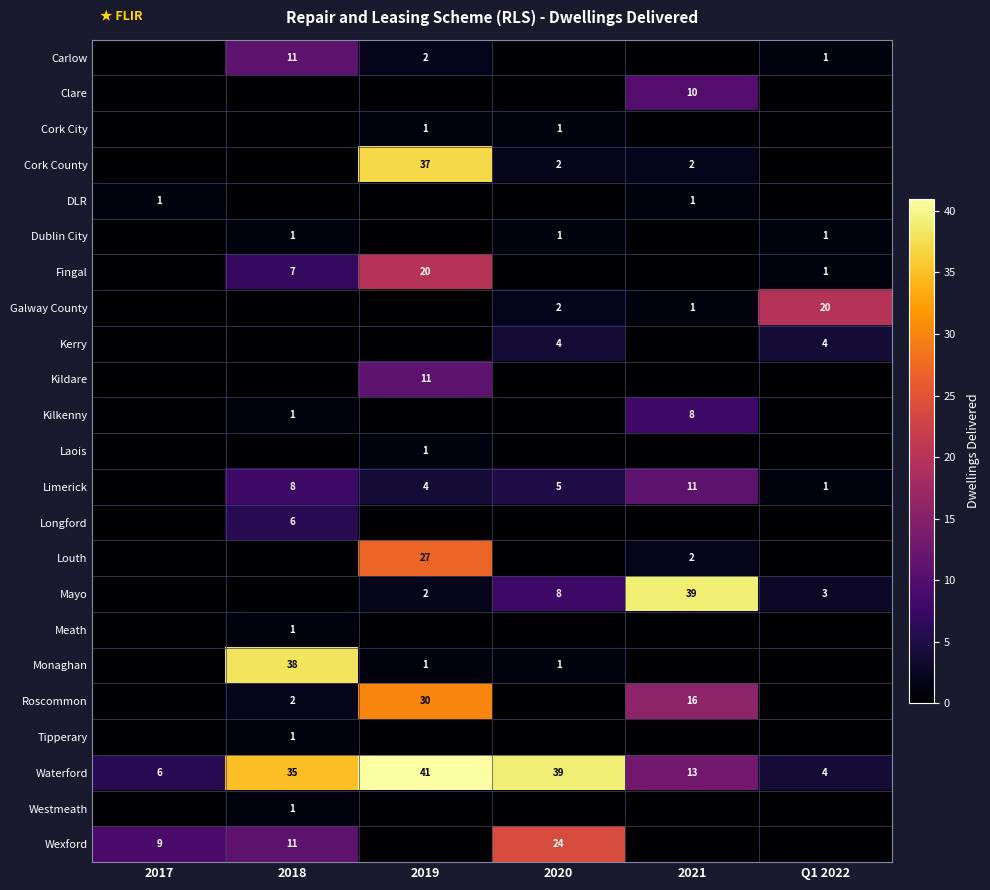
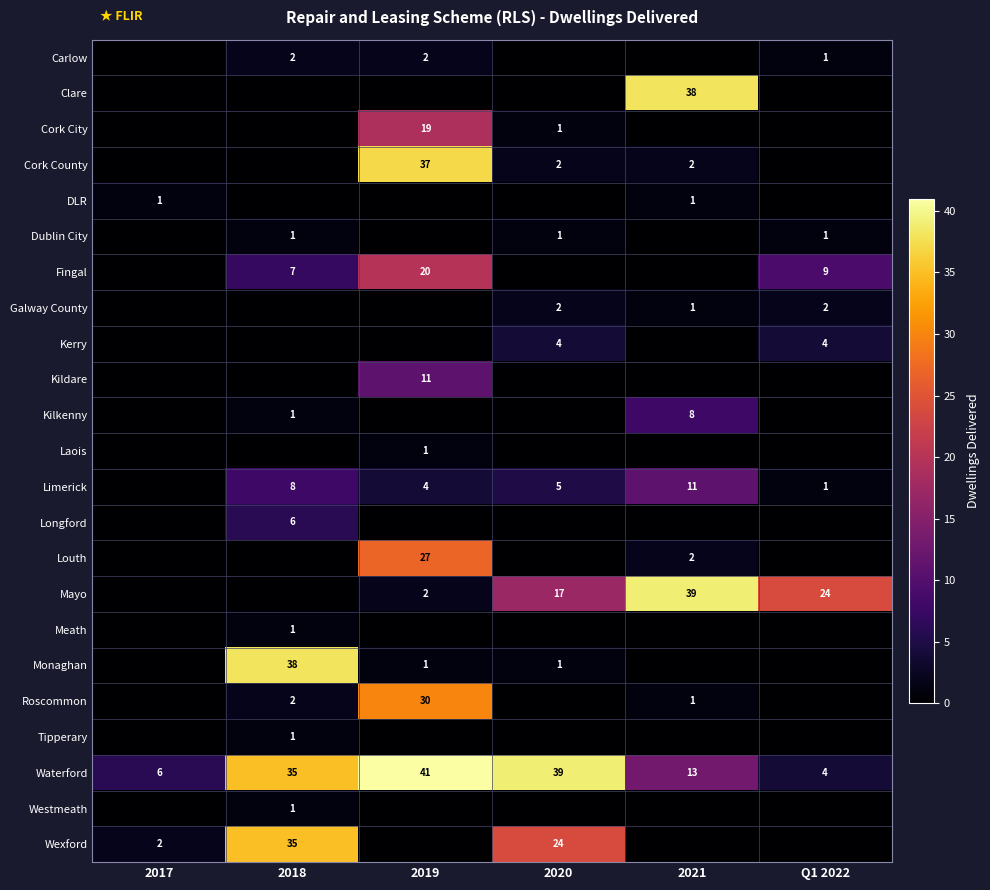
  {
    "Carlow": {
-     "2018": 11,
+     "2018": 2,
      "2019": 2,
      "Q1 2022": 1
    },
    "Clare": {
-     "2021": 10
+     "2021": 38
    },
    "Cork City": {
-     "2019": 1,
+     "2019": 19,
      "2020": 1
    },
    "Cork County": {
      "2019": 37,
      "2020": 2,
      "2021": 2
    },
    "DLR": {
      "2017": 1,
      "2021": 1
    },
    "Dublin City": {
      "2018": 1,
      "2020": 1,
      "Q1 2022": 1
    },
    "Fingal": {
      "2018": 7,
      "2019": 20,
-     "Q1 2022": 1
+     "Q1 2022": 9
    },
    "Galway County": {
      "2020": 2,
      "2021": 1,
-     "Q1 2022": 20
+     "Q1 2022": 2
    },
    "Kerry": {
      "2020": 4,
      "Q1 2022": 4
    },
    "Kildare": {
      "2019": 11
    },
    "Kilkenny": {
      "2018": 1,
      "2021": 8
    },
    "Laois": {
      "2019": 1
    },
    "Limerick": {
      "2018": 8,
      "2019": 4,
      "2020": 5,
      "2021": 11,
      "Q1 2022": 1
    },
    "Longford": {
      "2018": 6
    },
    "Louth": {
      "2019": 27,
      "2021": 2
    },
    "Mayo": {
      "2019": 2,
-     "2020": 8,
+     "2020": 17,
      "2021": 39,
-     "Q1 2022": 3
+     "Q1 2022": 24
    },
    "Meath": {
      "2018": 1
    },
    "Monaghan": {
      "2018": 38,
      "2019": 1,
      "2020": 1
    },
    "Roscommon": {
      "2018": 2,
      "2019": 30,
-     "2021": 16
+     "2021": 1
    },
    "Tipperary": {
      "2018": 1
    },
    "Waterford": {
      "2017": 6,
      "2018": 35,
      "2019": 41,
      "2020": 39,
      "2021": 13,
      "Q1 2022": 4
    },
    "Westmeath": {
      "2018": 1
    },
    "Wexford": {
-     "2017": 9,
-     "2018": 11,
+     "2017": 2,
+     "2018": 35,
      "2020": 24
    }
  }
